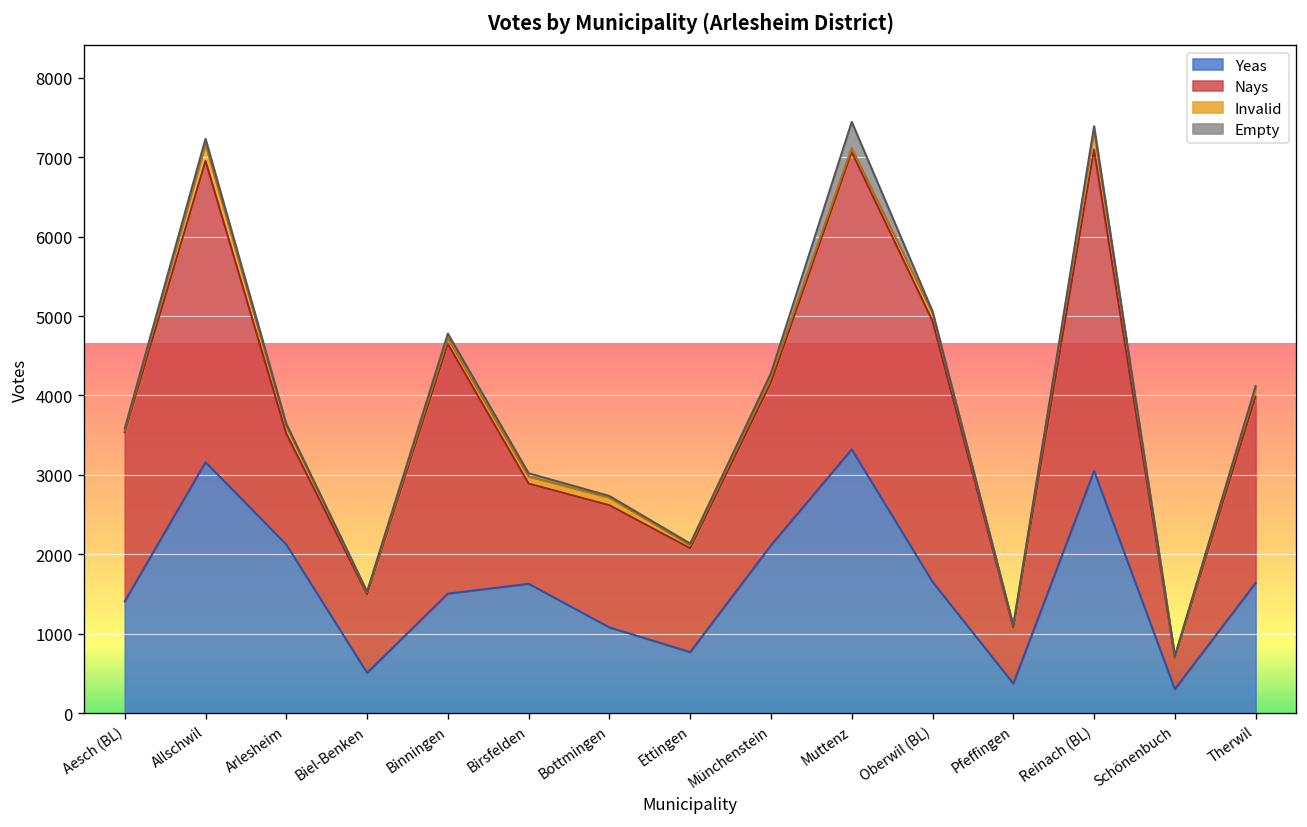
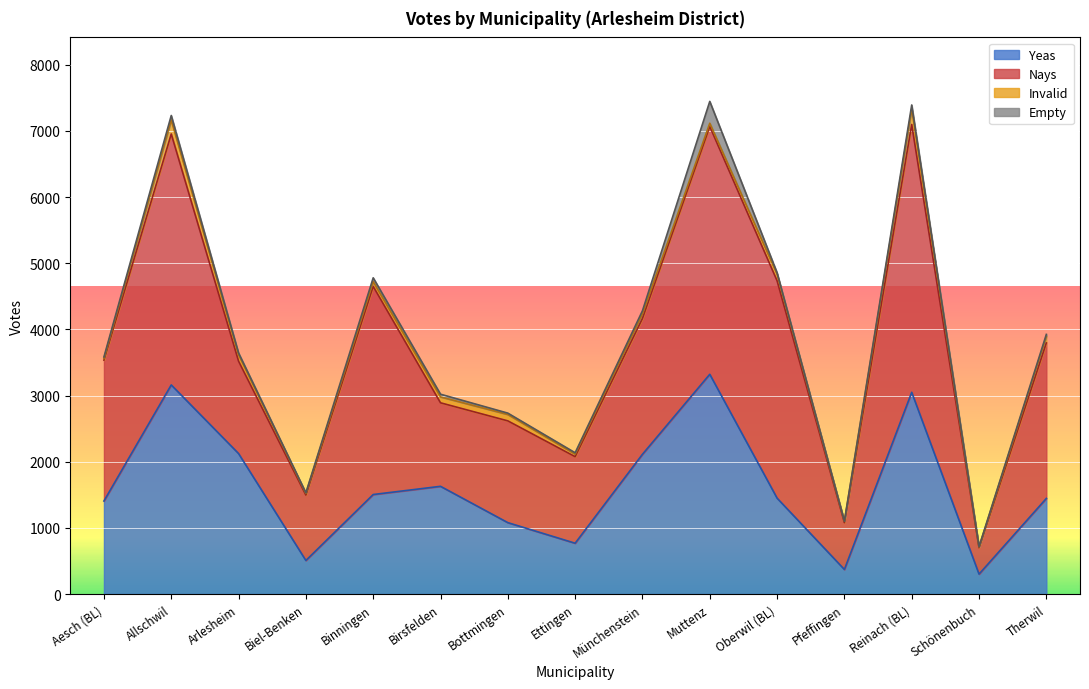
  {
    "Yeas": {
      "Aesch (BL)": 1400,
      "Allschwil": 3200,
      "Arlesheim": 2100,
      "Biel-Benken": 500,
      "Binningen": 1500,
      "Birsfelden": 1600,
      "Bottmingen": 1100,
      "Ettingen": 800,
      "Münchenstein": 2100,
      "Muttenz": 3300,
-     "Oberwil (BL)": 1700,
+     "Oberwil (BL)": 1400,
      "Pfeffingen": 400,
      "Reinach (BL)": 3000,
      "Schönenbuch": 300,
-     "Therwil": 1600
+     "Therwil": 1400
    },
    "Nays": {
      "Allschwil": 3800,
      "Arlesheim": 1400,
      "Binningen": 3100,
      "Birsfelden": 1300,
      "Bottmingen": 1500,
      "Münchenstein": 2100,
      "Muttenz": 3700,
      "Oberwil (BL)": 3300,
      "Reinach (BL)": 4000,
      "Therwil": 2400
    },
    "Invalid": {
      "Allschwil": 200,
      "Binningen": 100,
      "Birsfelden": 100,
      "Münchenstein": 100,
      "Muttenz": 0,
      "Reinach (BL)": 200
    },
    "Empty": {
      "Allschwil": 100,
      "Binningen": 100,
      "Birsfelden": 0,
      "Münchenstein": 0,
      "Muttenz": 300,
      "Reinach (BL)": 100
    }
  }
